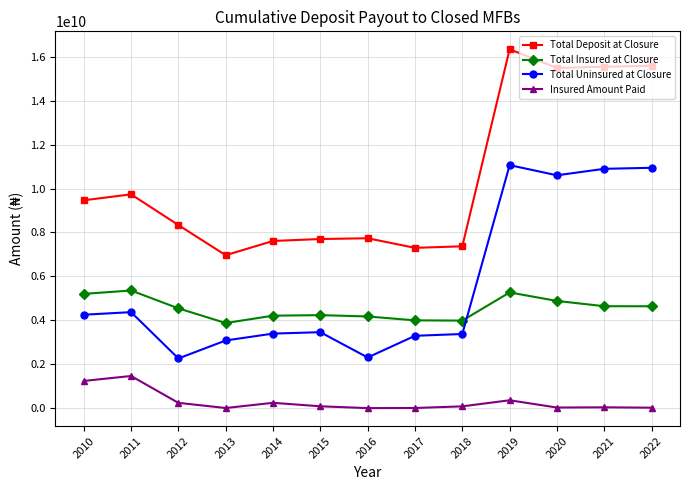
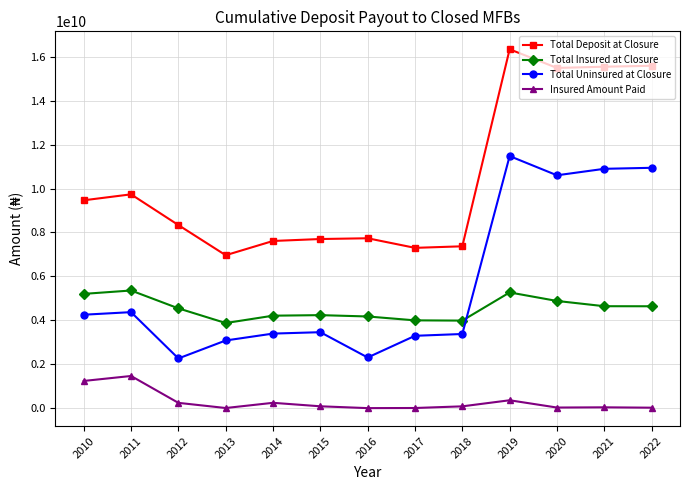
  {
    "Total Deposit at Closure": {
      "2010": 9500000000,
      "2011": 9700000000,
      "2012": 8300000000,
      "2013": 7000000000,
      "2014": 7600000000,
      "2015": 7700000000,
      "2016": 7700000000,
      "2017": 7300000000,
      "2018": 7400000000,
      "2019": 16300000000
    },
    "Total Insured at Closure": {
      "2010": 5200000000,
      "2011": 5400000000,
      "2012": 4500000000,
      "2013": 3900000000,
      "2014": 4200000000,
      "2015": 4200000000,
      "2016": 4200000000,
      "2017": 4000000000,
      "2018": 4000000000,
      "2019": 5300000000,
      "2020": 4900000000,
      "2021": 4600000000,
      "2022": 4600000000
    },
    "Total Uninsured at Closure": {
      "2010": 4300000000,
      "2011": 4400000000,
      "2012": 2300000000,
      "2013": 3100000000,
      "2014": 3400000000,
      "2015": 3500000000,
      "2016": 2300000000,
      "2017": 3300000000,
      "2018": 3400000000,
-     "2019": 11100000000,
+     "2019": 11500000000,
      "2020": 10600000000,
      "2021": 10900000000,
      "2022": 10900000000
    },
    "Insured Amount Paid": {
      "2010": 1200000000,
      "2011": 1500000000,
      "2012": 200000000,
      "2013": 0,
      "2014": 200000000,
      "2015": 100000000,
      "2016": 0,
      "2017": 0,
      "2018": 100000000,
      "2019": 400000000,
      "2020": 0,
      "2021": 0,
      "2022": 0
    }
  }
